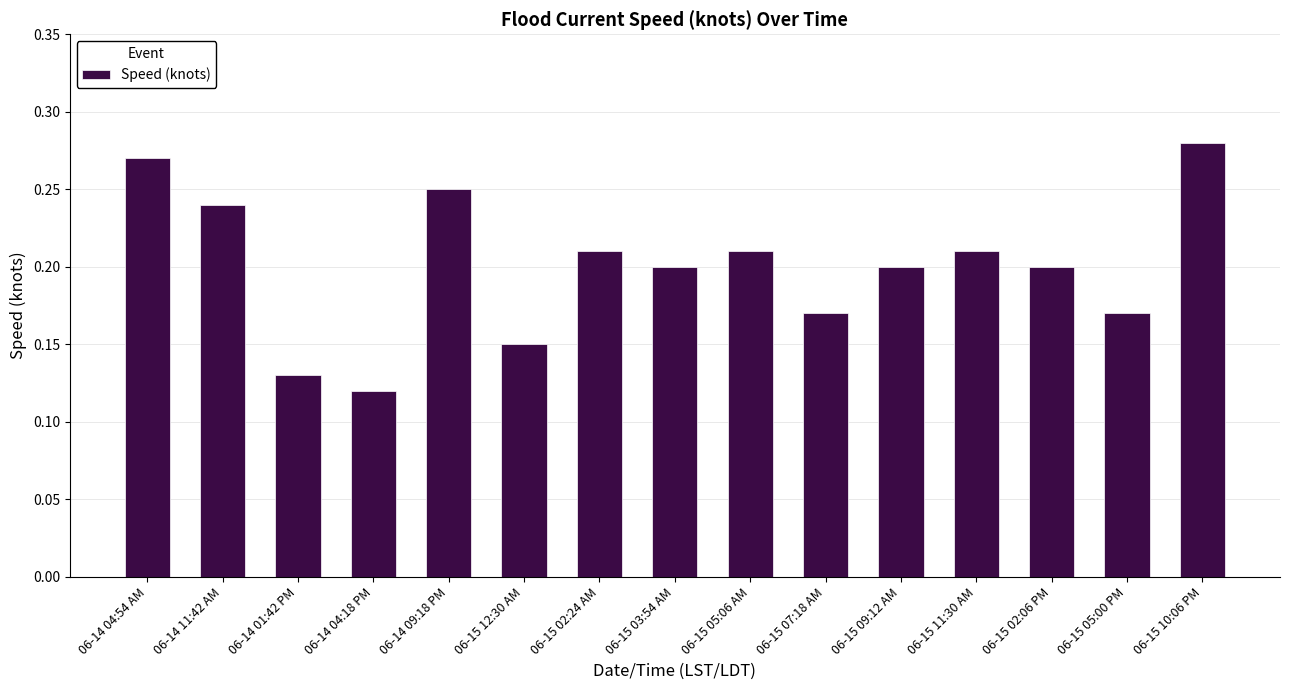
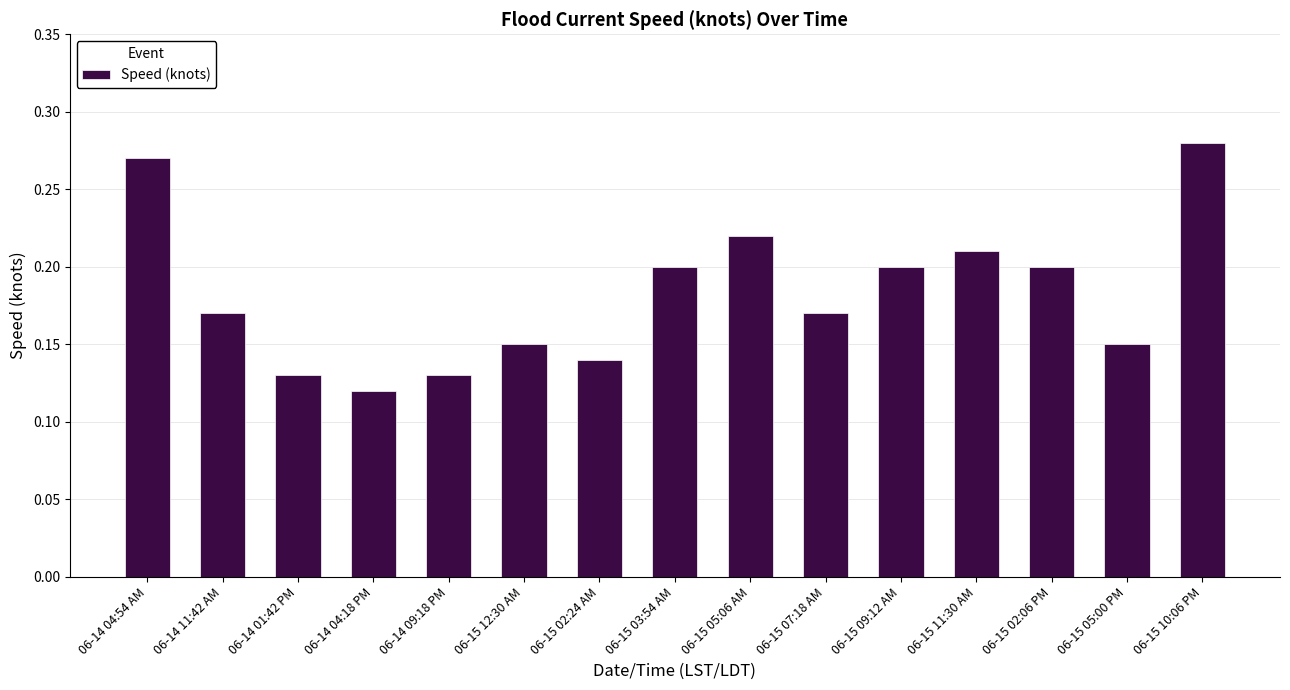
  {
    "06-14 04:54 AM": 0.27,
-   "06-14 11:42 AM": 0.24,
+   "06-14 11:42 AM": 0.17,
    "06-14 01:42 PM": 0.13,
    "06-14 04:18 PM": 0.12,
-   "06-14 09:18 PM": 0.25,
+   "06-14 09:18 PM": 0.13,
    "06-15 12:30 AM": 0.15,
-   "06-15 02:24 AM": 0.21,
+   "06-15 02:24 AM": 0.14,
    "06-15 03:54 AM": 0.20,
-   "06-15 05:06 AM": 0.21,
+   "06-15 05:06 AM": 0.22,
    "06-15 07:18 AM": 0.17,
    "06-15 09:12 AM": 0.20,
    "06-15 11:30 AM": 0.21,
    "06-15 02:06 PM": 0.20,
-   "06-15 05:00 PM": 0.17,
+   "06-15 05:00 PM": 0.15,
    "06-15 10:06 PM": 0.28
  }
